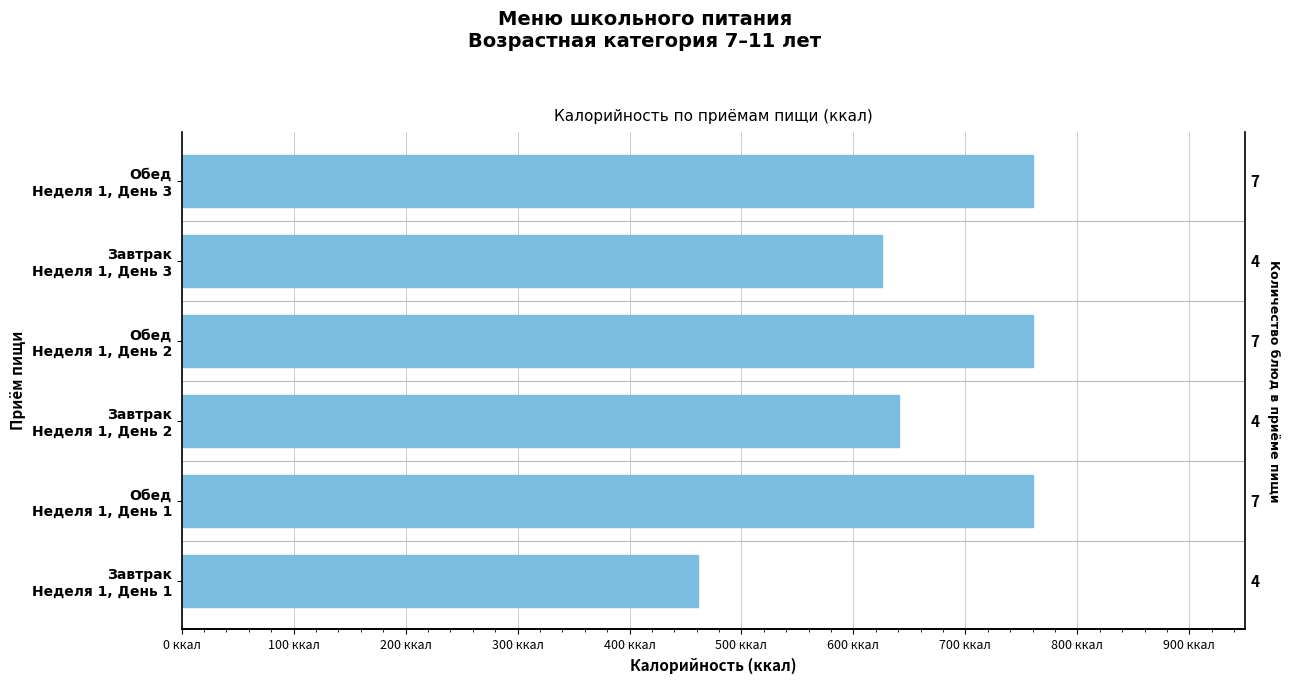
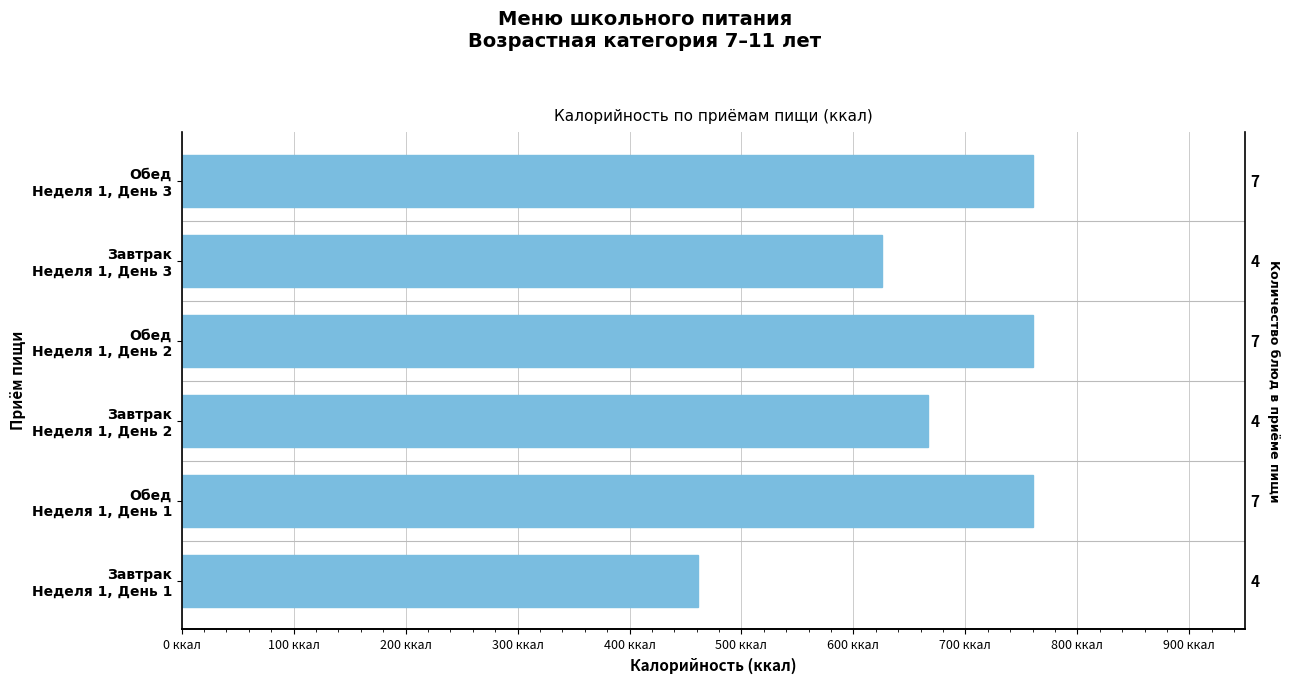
  {
    "Обед Неделя 1, День 3": "761 ккал",
    "Завтрак Неделя 1, День 3": "626 ккал",
    "Обед Неделя 1, День 2": "761 ккал",
-   "Завтрак Неделя 1, День 2": "641 ккал",
+   "Завтрак Неделя 1, День 2": "666 ккал",
    "Обед Неделя 1, День 1": "761 ккал",
    "Завтрак Неделя 1, День 1": "461 ккал"
  }
